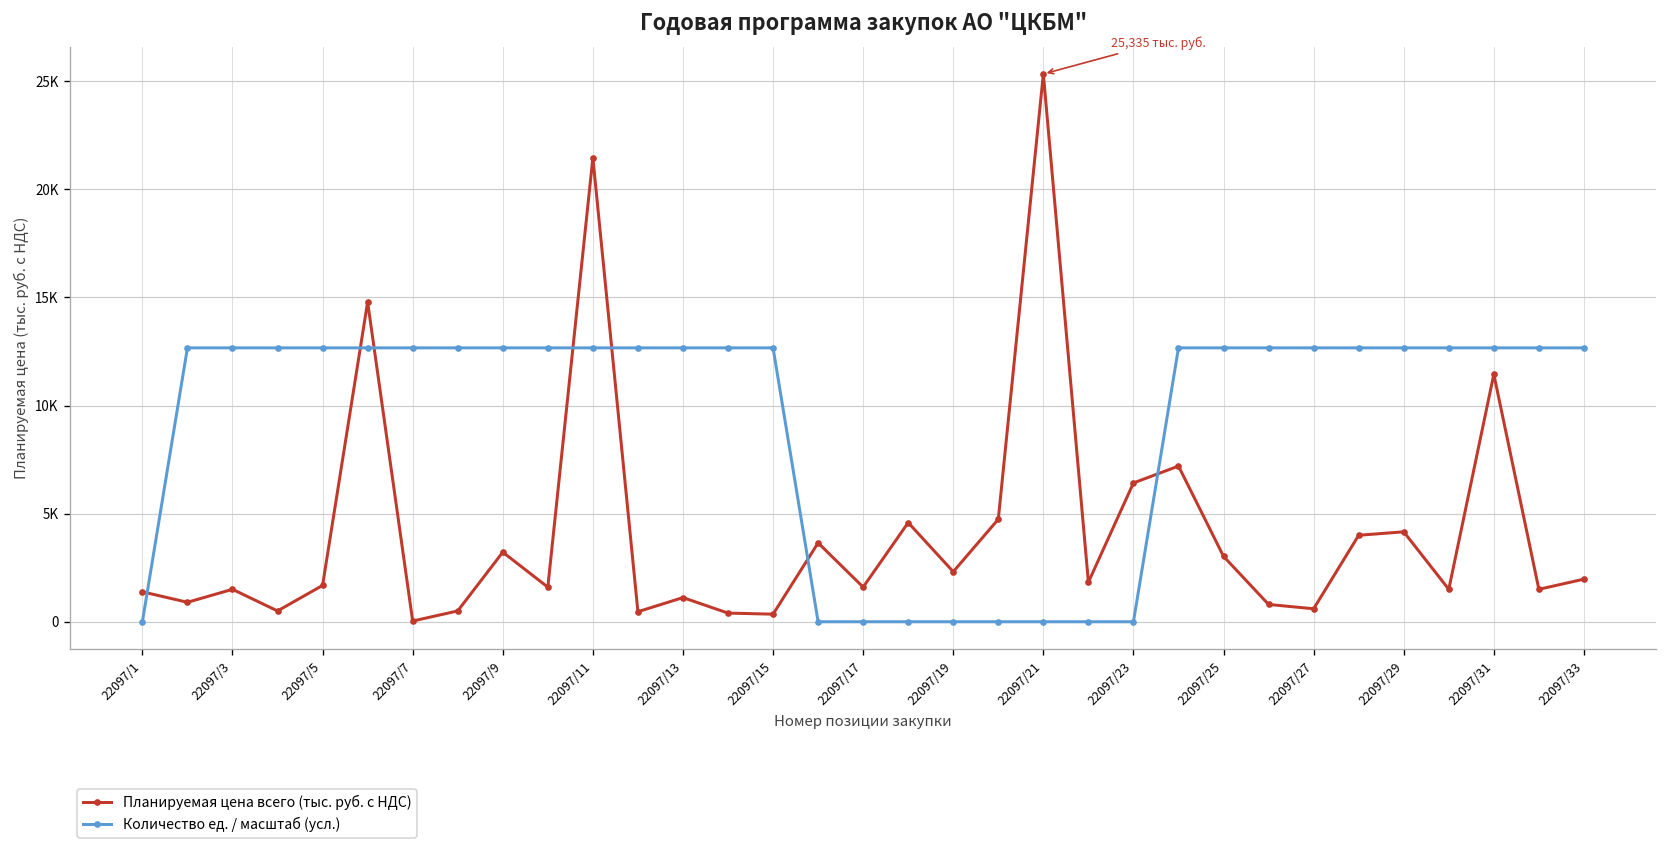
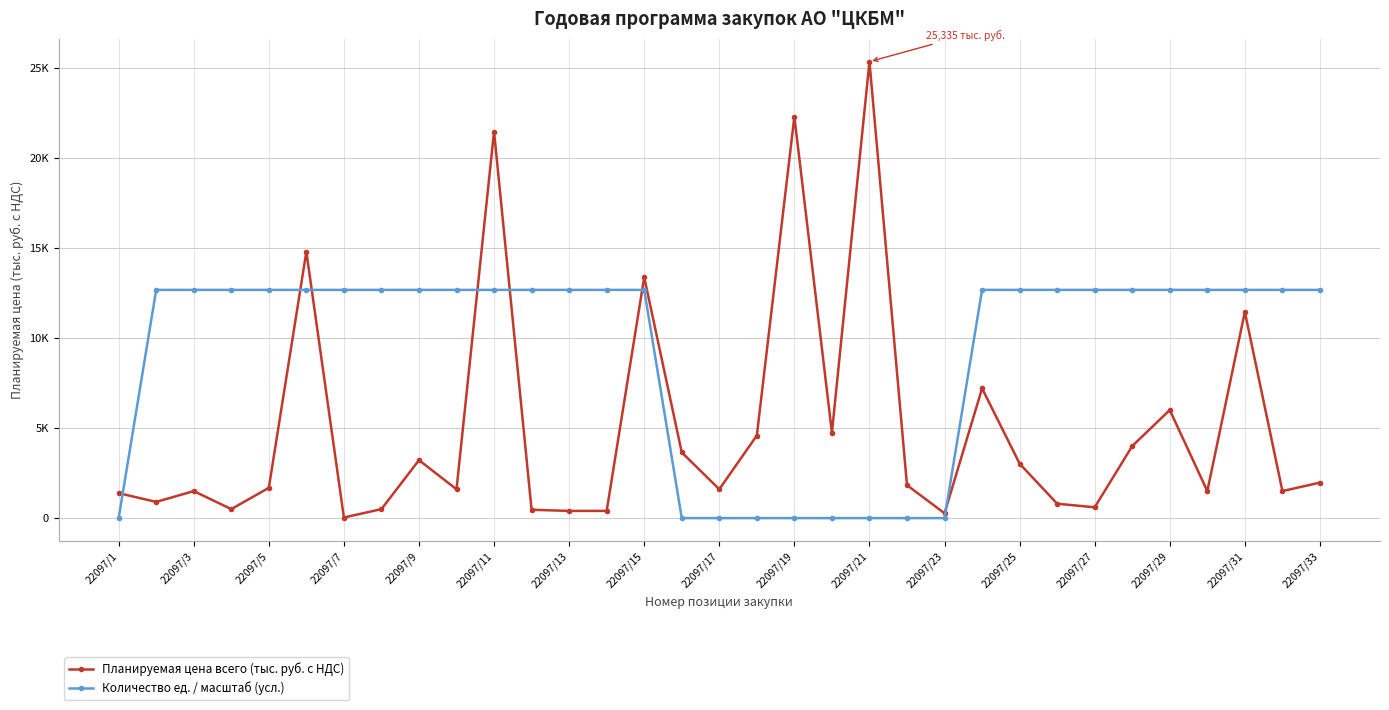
  {
    "Планируемая цена всего (тыс. руб. с НДС)": {
      "22097/1": 1400,
      "22097/3": 1500,
      "22097/5": 1700,
      "22097/7": 0,
      "22097/9": 3200,
      "22097/11": 21500,
-     "22097/13": 1100,
-     "22097/15": 400,
+     "22097/13": 400,
+     "22097/15": 13400,
      "22097/17": 1600,
-     "22097/19": 2300,
-     "22097/23": 6400,
+     "22097/19": 22300,
+     "22097/23": 300,
      "22097/25": 3000,
      "22097/27": 600,
-     "22097/29": 4200,
+     "22097/29": 6000,
      "22097/31": 11400,
      "22097/33": 2000
    },
    "Количество ед. / масштаб (усл.)": {
      "22097/1": 0,
      "22097/3": 12700,
      "22097/5": 12700,
      "22097/7": 12700,
      "22097/9": 12700,
      "22097/11": 12700,
      "22097/13": 12700,
      "22097/15": 12700,
      "22097/17": 0,
      "22097/19": 0,
      "22097/21": 0,
      "22097/23": 0,
      "22097/25": 12700,
      "22097/27": 12700,
      "22097/29": 12700,
      "22097/31": 12700,
      "22097/33": 12700
    }
  }
